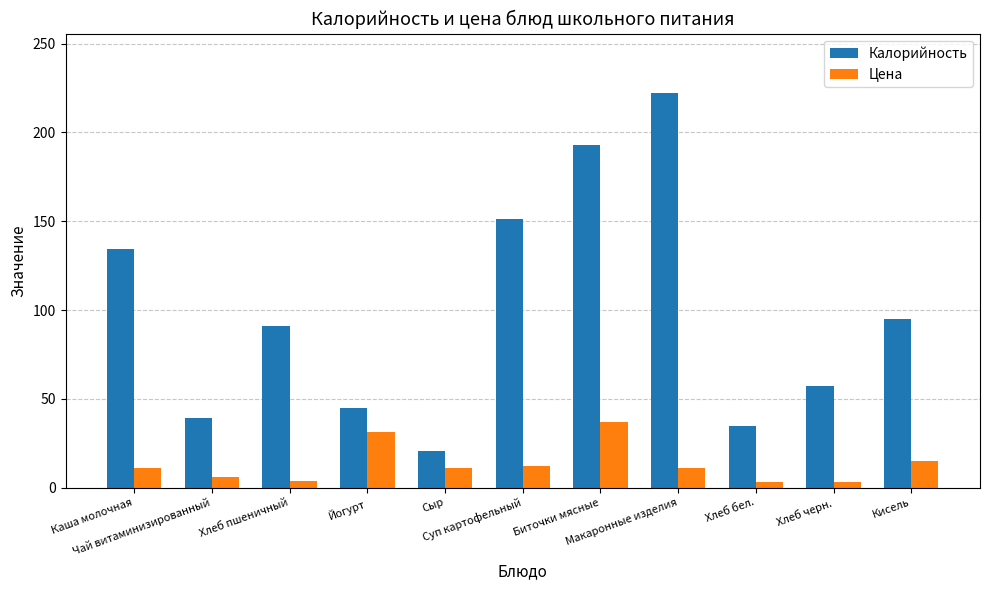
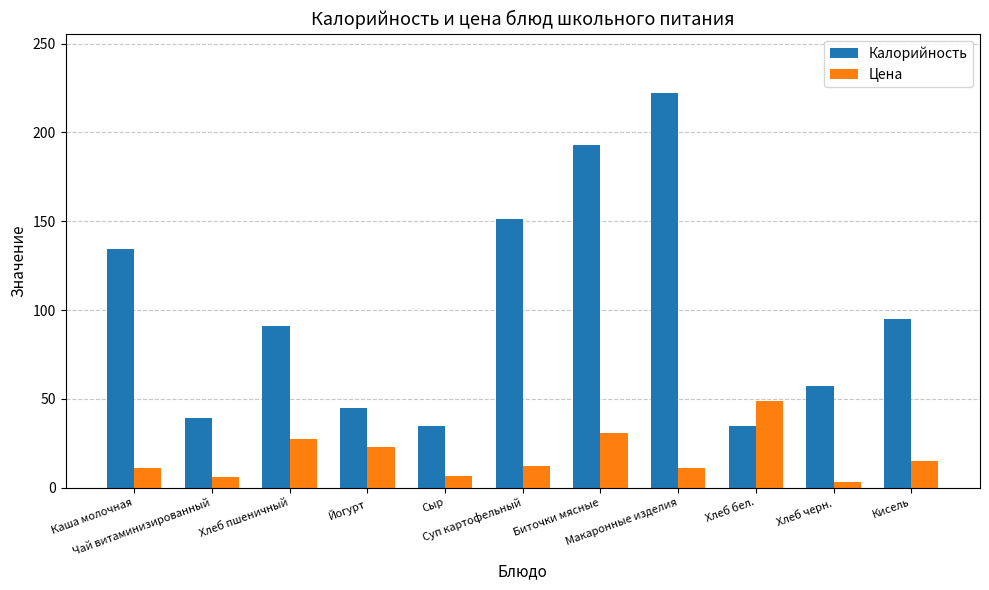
  {
    "Калорийность": {
      "Каша молочная": 134,
      "Чай витаминизированный": 39,
      "Хлеб пшеничный": 91,
      "Йогурт": 45,
-     "Сыр": 21,
+     "Сыр": 35,
      "Суп картофельный": 151,
      "Биточки мясные": 193,
      "Макаронные изделия": 222,
      "Хлеб бел.": 35,
      "Хлеб черн.": 57,
      "Кисель": 95
    },
    "Цена": {
      "Каша молочная": 11,
      "Чай витаминизированный": 6,
-     "Хлеб пшеничный": 4,
-     "Йогурт": 31,
-     "Сыр": 11,
+     "Хлеб пшеничный": 28,
+     "Йогурт": 23,
+     "Сыр": 6,
      "Суп картофельный": 12,
-     "Биточки мясные": 37,
+     "Биточки мясные": 31,
      "Макаронные изделия": 11,
-     "Хлеб бел.": 3,
+     "Хлеб бел.": 49,
      "Хлеб черн.": 3,
      "Кисель": 15
    }
  }
